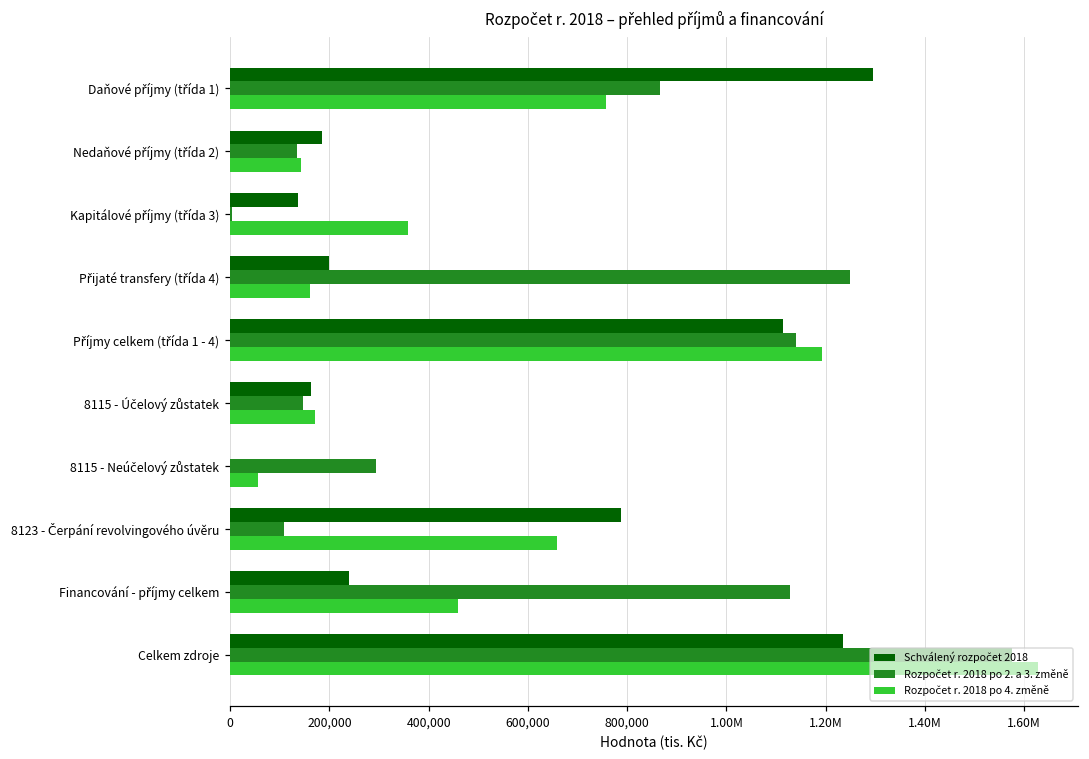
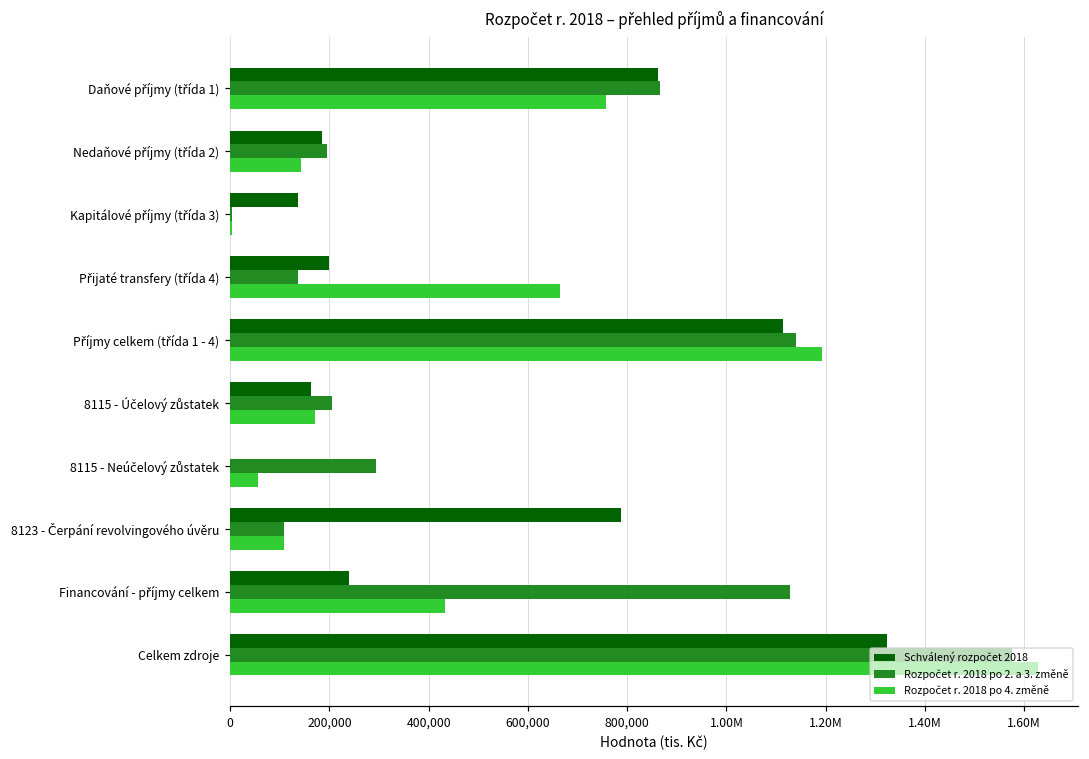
  {
    "Schválený rozpočet 2018": {
-     "Daňové příjmy (třída 1)": "1,300,000",
+     "Daňové příjmy (třída 1)": "860,000",
      "Nedaňové příjmy (třída 2)": "180,000",
      "Kapitálové příjmy (třída 3)": "140,000",
      "Přijaté transfery (třída 4)": "200,000",
      "Příjmy celkem (třída 1 - 4)": "1,110,000",
      "8115 - Účelový zůstatek": "160,000",
      "8115 - Neúčelový zůstatek": "0",
      "8123 - Čerpání revolvingového úvěru": "790,000",
      "Financování - příjmy celkem": "240,000",
-     "Celkem zdroje": "1,240,000"
+     "Celkem zdroje": "1,320,000"
    },
    "Rozpočet r. 2018 po 2. a 3. změně": {
      "Daňové příjmy (třída 1)": "870,000",
-     "Nedaňové příjmy (třída 2)": "130,000",
-     "Přijaté transfery (třída 4)": "1,250,000",
+     "Nedaňové příjmy (třída 2)": "190,000",
+     "Přijaté transfery (třída 4)": "140,000",
      "Příjmy celkem (třída 1 - 4)": "1,140,000",
-     "8115 - Účelový zůstatek": "150,000",
+     "8115 - Účelový zůstatek": "200,000",
      "8115 - Neúčelový zůstatek": "290,000",
      "8123 - Čerpání revolvingového úvěru": "110,000",
      "Financování - příjmy celkem": "1,130,000"
    },
    "Rozpočet r. 2018 po 4. změně": {
      "Daňové příjmy (třída 1)": "760,000",
      "Nedaňové příjmy (třída 2)": "140,000",
-     "Kapitálové příjmy (třída 3)": "360,000",
-     "Přijaté transfery (třída 4)": "160,000",
+     "Kapitálové příjmy (třída 3)": "0",
+     "Přijaté transfery (třída 4)": "670,000",
      "Příjmy celkem (třída 1 - 4)": "1,190,000",
      "8115 - Účelový zůstatek": "170,000",
      "8115 - Neúčelový zůstatek": "60,000",
-     "8123 - Čerpání revolvingového úvěru": "660,000",
-     "Financování - příjmy celkem": "460,000"
+     "8123 - Čerpání revolvingového úvěru": "110,000",
+     "Financování - příjmy celkem": "430,000"
    }
  }
